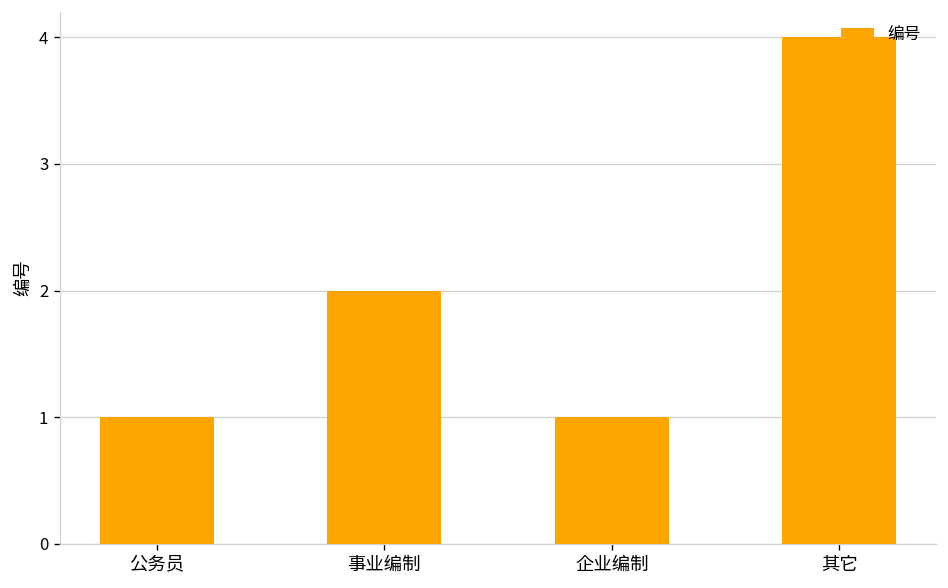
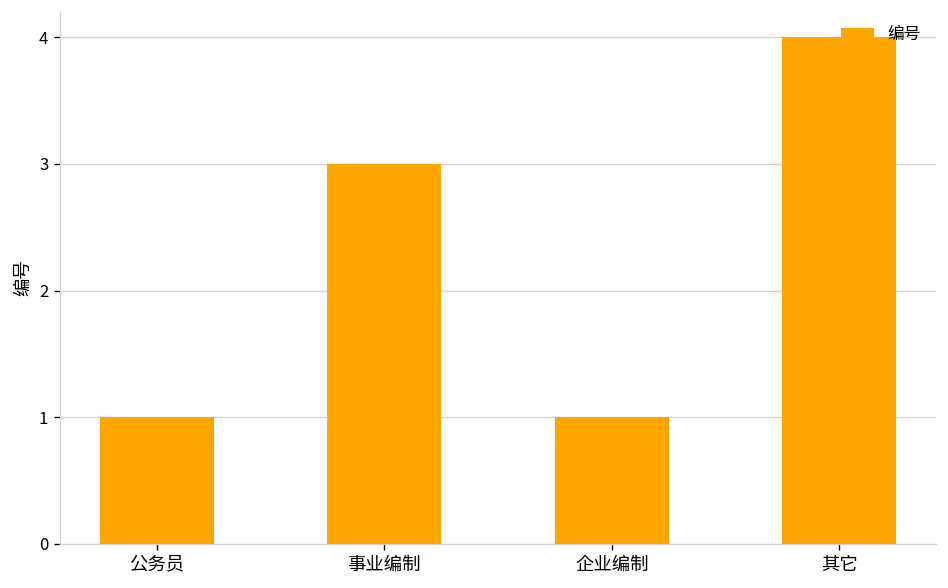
  {
    "公务员": 1,
-   "事业编制": 2,
+   "事业编制": 3,
    "企业编制": 1,
    "其它": 4
  }
